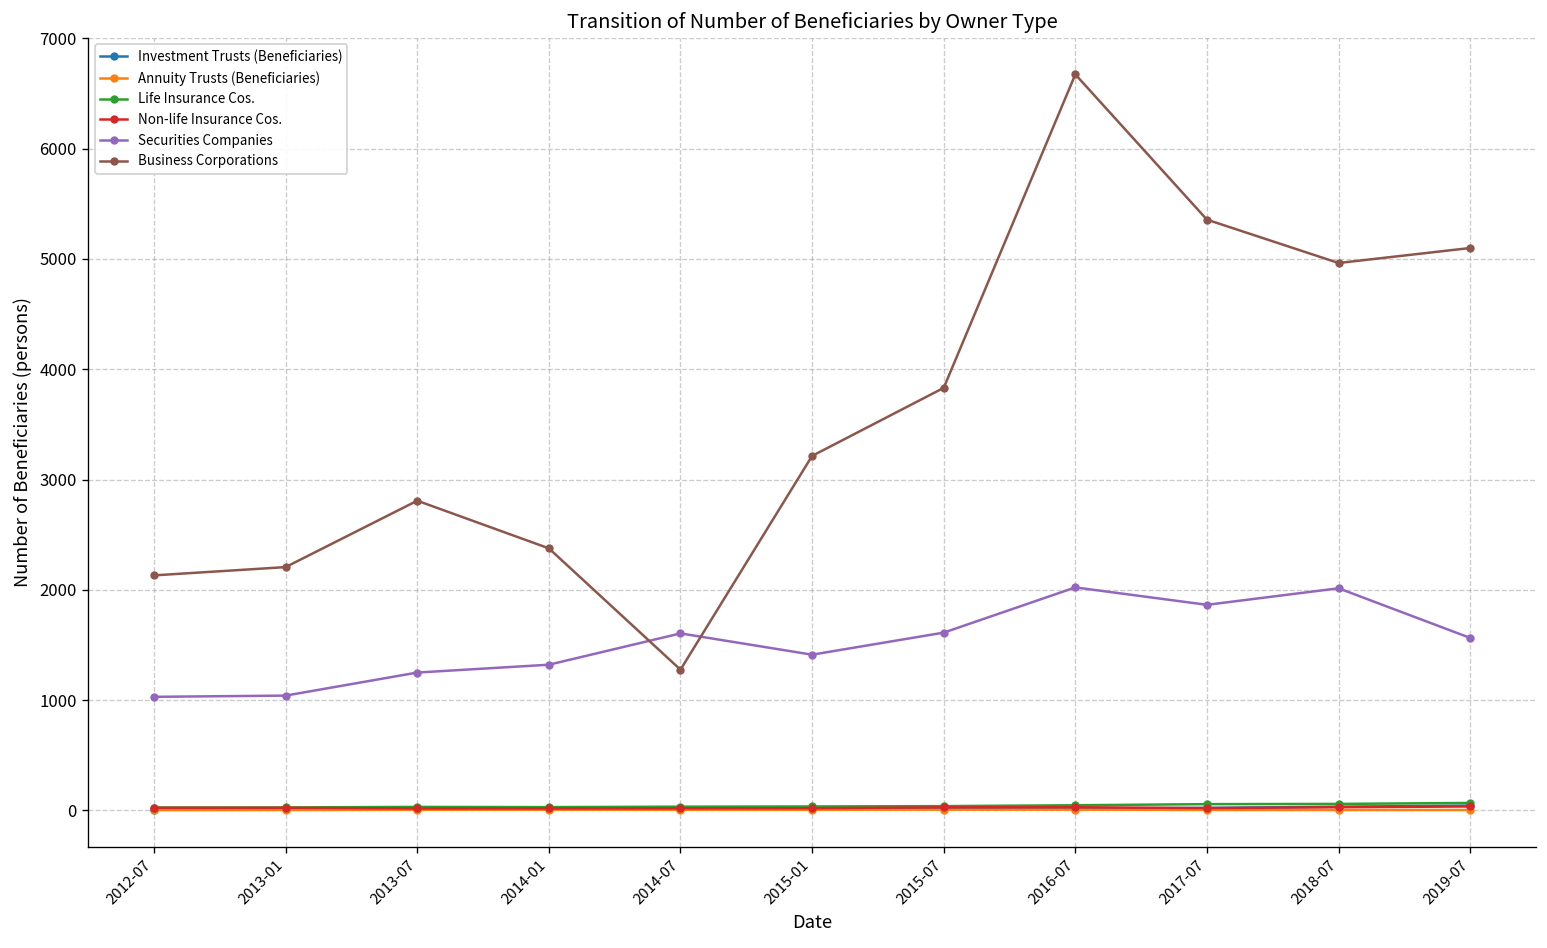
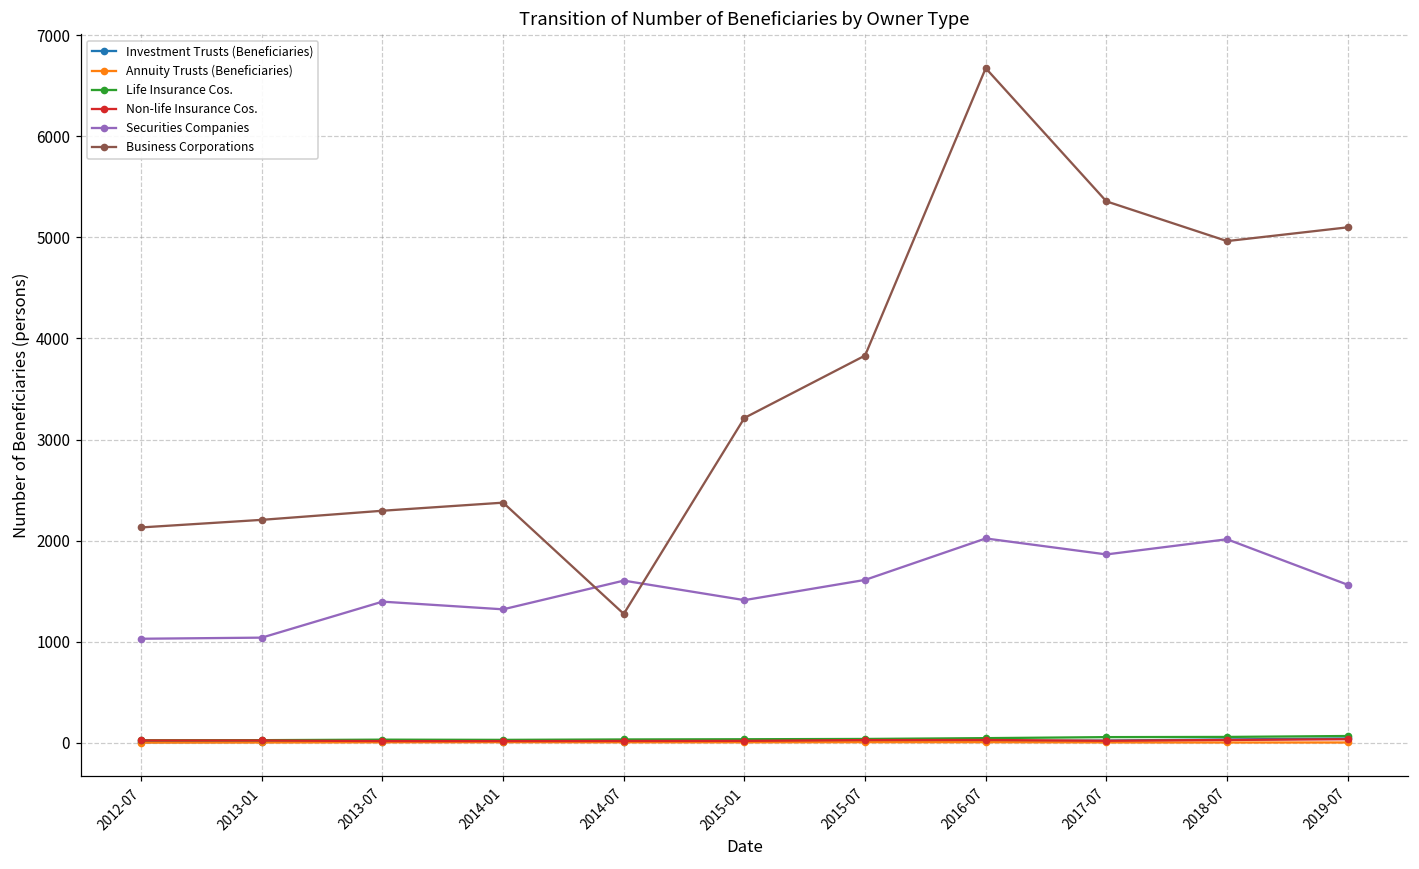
  {
    "Annuity Trusts (Beneficiaries)": {
      "2019-07": 0
    },
    "Life Insurance Cos.": {
      "2017-07": 100
    },
    "Securities Companies": {
      "2012-07": 1000,
      "2013-01": 1000,
-     "2013-07": 1300,
+     "2013-07": 1400,
      "2014-01": 1300,
      "2014-07": 1600,
      "2015-01": 1400,
      "2015-07": 1600,
      "2016-07": 2000,
      "2017-07": 1900,
      "2018-07": 2000,
      "2019-07": 1600
    },
    "Business Corporations": {
      "2012-07": 2100,
      "2013-01": 2200,
-     "2013-07": 2800,
+     "2013-07": 2300,
      "2014-01": 2400,
      "2014-07": 1300,
      "2015-01": 3200,
      "2015-07": 3800,
      "2016-07": 6700,
      "2017-07": 5400,
      "2018-07": 5000,
      "2019-07": 5100
    }
  }
